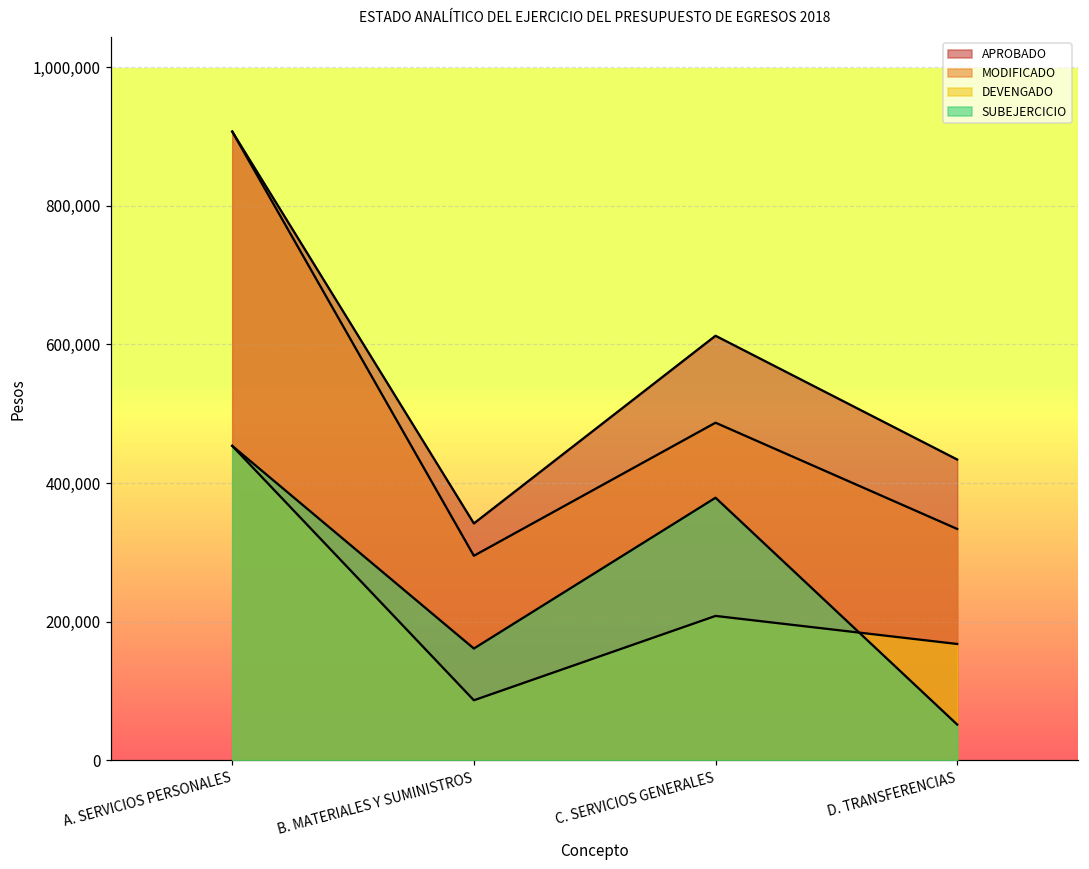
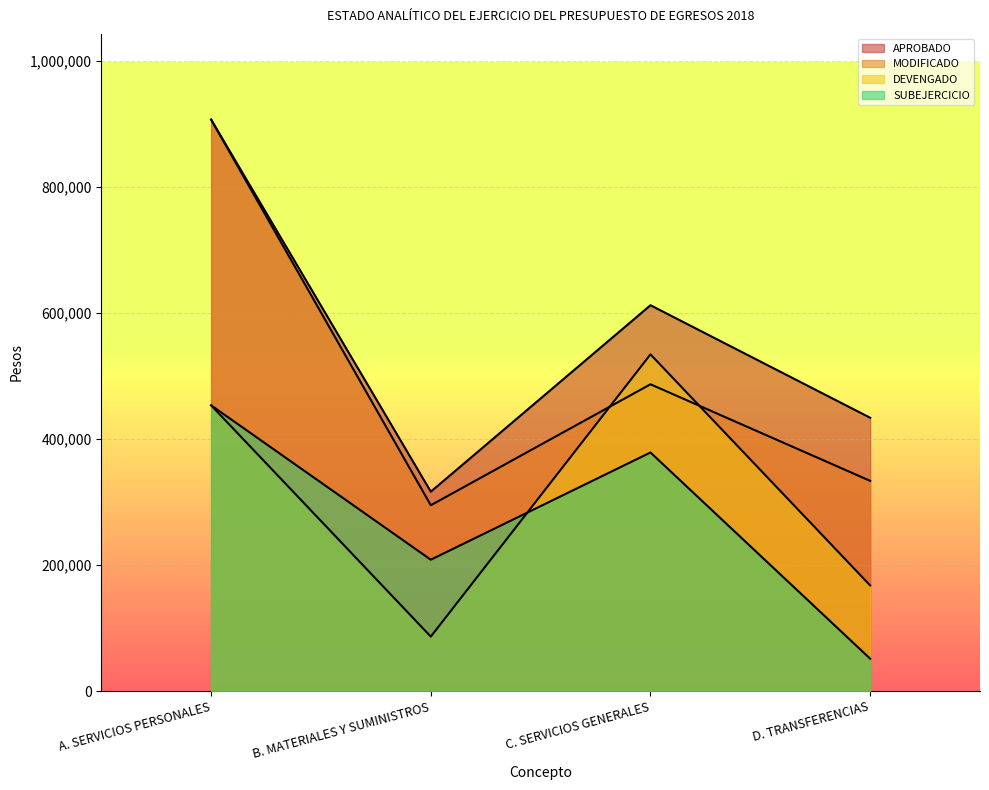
  {
    "APROBADO": {
-     "B. MATERIALES Y SUMINISTROS": "340,000",
+     "B. MATERIALES Y SUMINISTROS": "320,000",
      "C. SERVICIOS GENERALES": "610,000",
      "D. TRANSFERENCIAS": "430,000"
    },
    "MODIFICADO": {
      "B. MATERIALES Y SUMINISTROS": "290,000",
      "C. SERVICIOS GENERALES": "490,000",
      "D. TRANSFERENCIAS": "330,000"
    },
    "DEVENGADO": {
      "B. MATERIALES Y SUMINISTROS": "90,000",
-     "C. SERVICIOS GENERALES": "210,000",
+     "C. SERVICIOS GENERALES": "530,000",
      "D. TRANSFERENCIAS": "170,000"
    },
    "SUBEJERCICIO": {
-     "B. MATERIALES Y SUMINISTROS": "160,000",
+     "B. MATERIALES Y SUMINISTROS": "210,000",
      "C. SERVICIOS GENERALES": "380,000",
      "D. TRANSFERENCIAS": "50,000"
    }
  }
